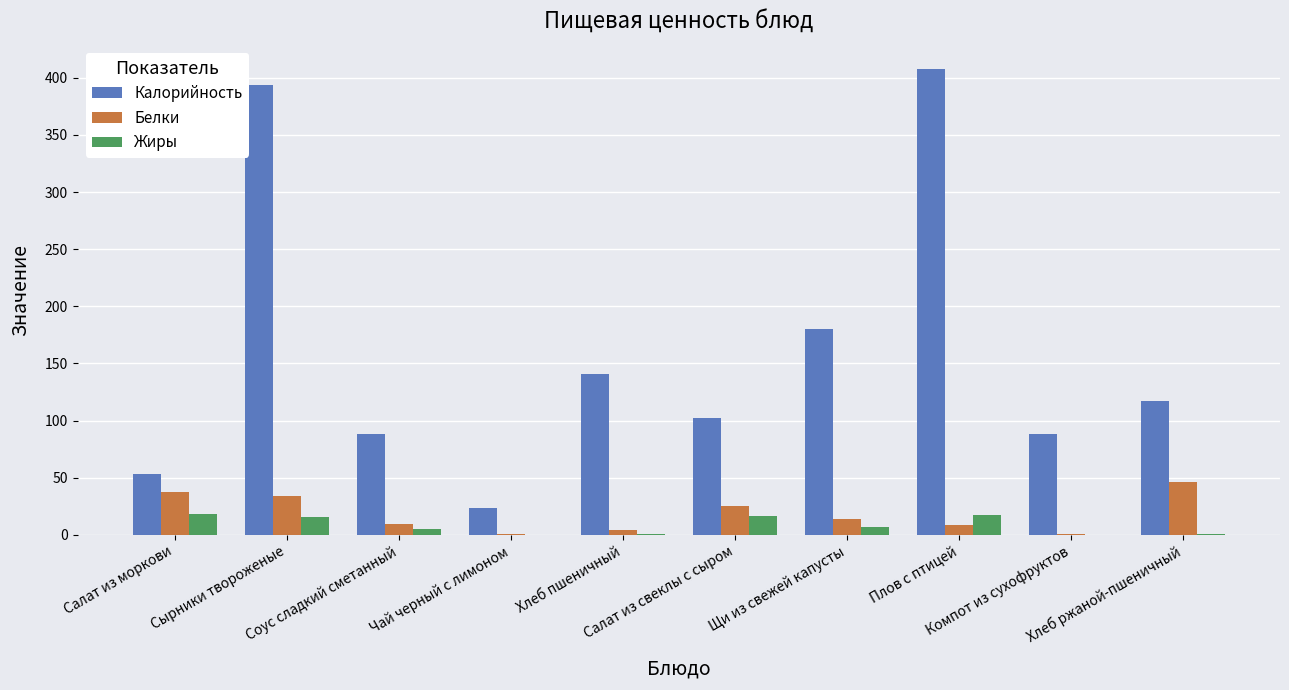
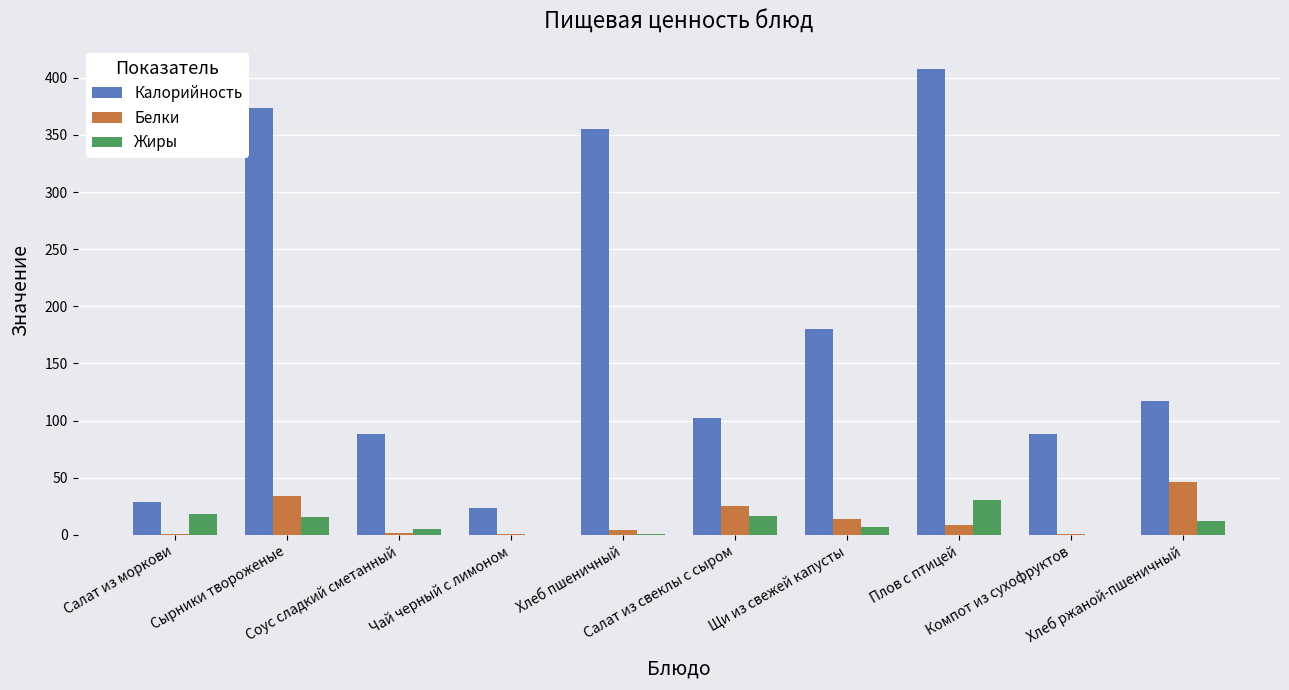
  {
    "Калорийность": {
-     "Салат из моркови": 53,
-     "Сырники твороженые": 393,
+     "Салат из моркови": 29,
+     "Сырники твороженые": 374,
      "Соус сладкий сметанный": 88,
      "Чай черный с лимоном": 24,
-     "Хлеб пшеничный": 141,
+     "Хлеб пшеничный": 355,
      "Салат из свеклы с сыром": 103,
      "Щи из свежей капусты": 180,
      "Плов с птицей": 408,
      "Компот из сухофруктов": 88,
      "Хлеб ржаной-пшеничный": 117
    },
    "Белки": {
-     "Салат из моркови": 38,
+     "Салат из моркови": 1,
      "Сырники твороженые": 34,
-     "Соус сладкий сметанный": 9,
+     "Соус сладкий сметанный": 2,
      "Хлеб пшеничный": 5,
      "Салат из свеклы с сыром": 25,
      "Щи из свежей капусты": 14,
      "Плов с птицей": 8,
      "Хлеб ржаной-пшеничный": 46
    },
    "Жиры": {
      "Салат из моркови": 18,
      "Сырники твороженые": 15,
      "Соус сладкий сметанный": 5,
      "Салат из свеклы с сыром": 17,
      "Щи из свежей капусты": 7,
-     "Плов с птицей": 17,
+     "Плов с птицей": 30,
      "Компот из сухофруктов": 0,
-     "Хлеб ржаной-пшеничный": 1
+     "Хлеб ржаной-пшеничный": 12
    }
  }
